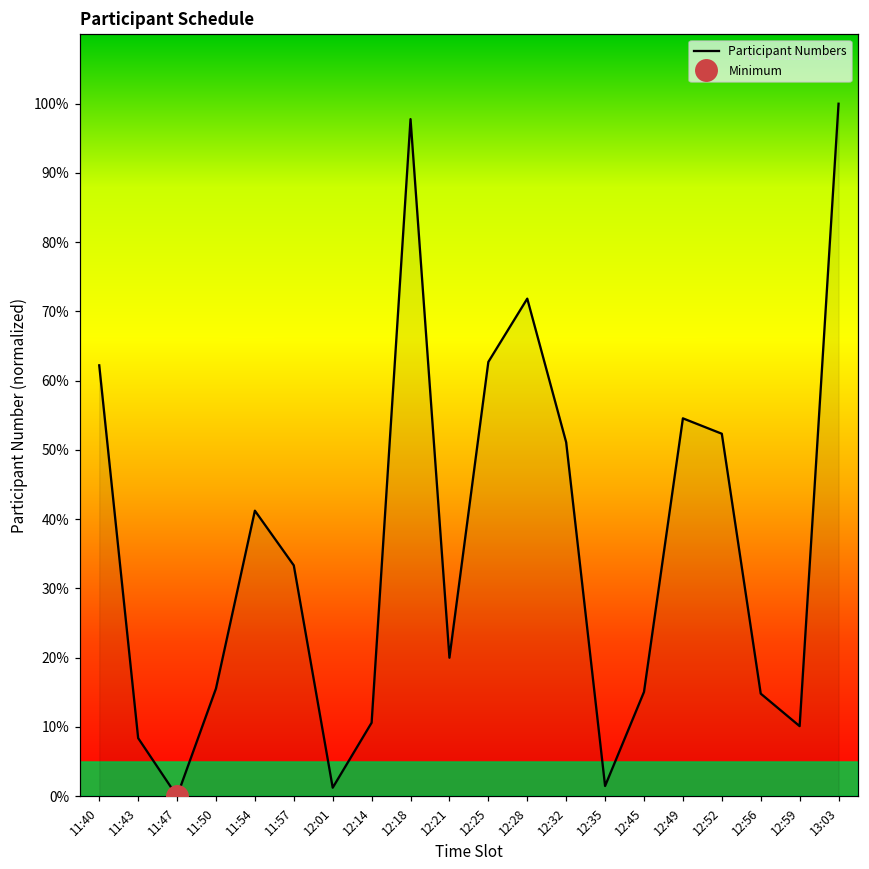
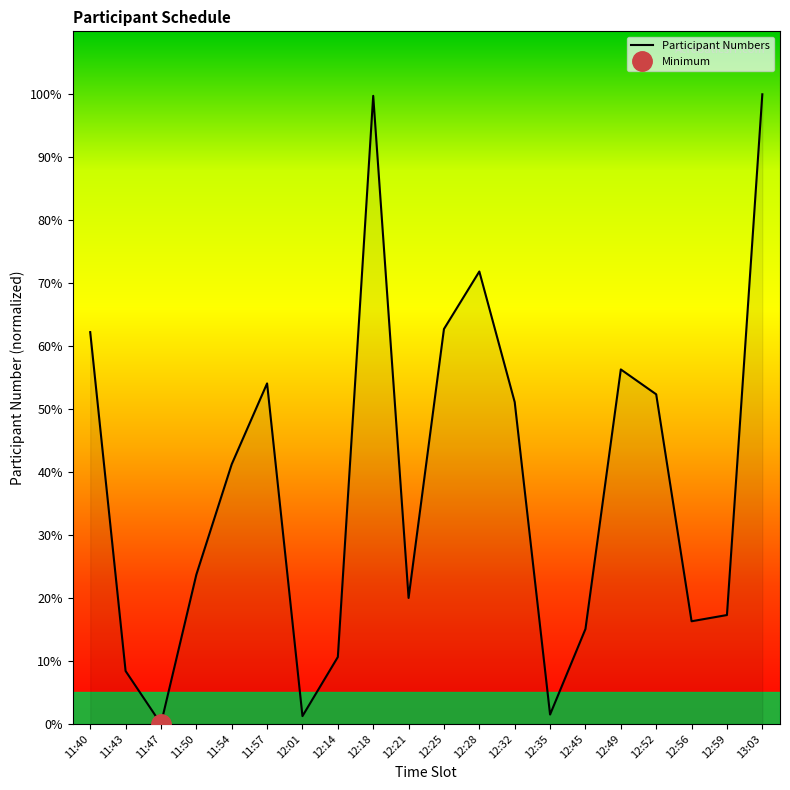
  {
    "Participant Numbers": {
      "11:40": "62%",
      "11:43": "8%",
-     "11:50": "16%",
+     "11:50": "24%",
      "11:54": "41%",
-     "11:57": "33%",
+     "11:57": "54%",
      "12:14": "11%",
-     "12:18": "98%",
+     "12:18": "100%",
      "12:21": "20%",
      "12:25": "63%",
      "12:28": "72%",
      "12:32": "51%",
      "12:45": "15%",
-     "12:49": "55%",
+     "12:49": "56%",
      "12:52": "52%",
-     "12:56": "15%",
-     "12:59": "10%",
+     "12:56": "16%",
+     "12:59": "17%",
      "13:03": "100%"
    }
  }
